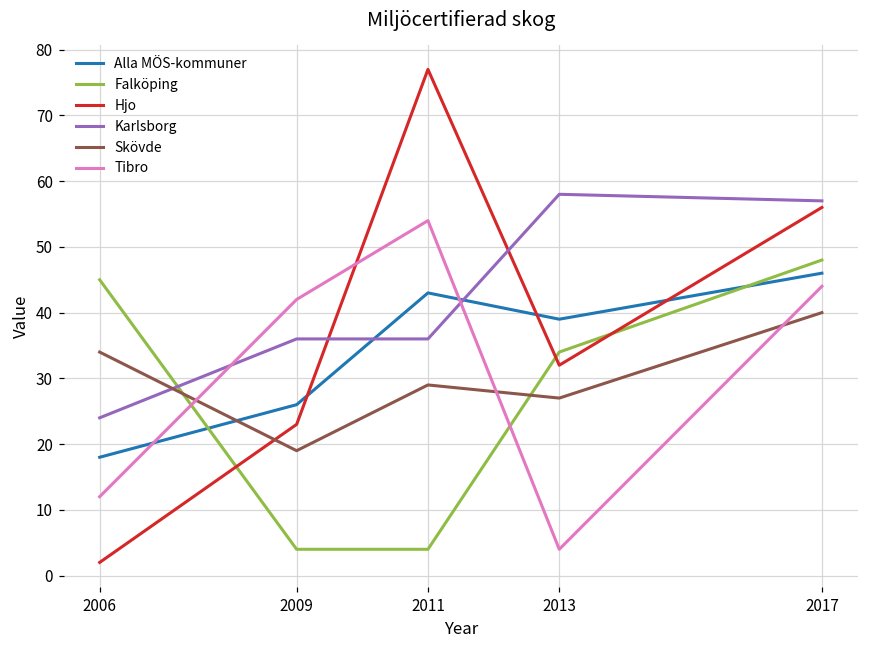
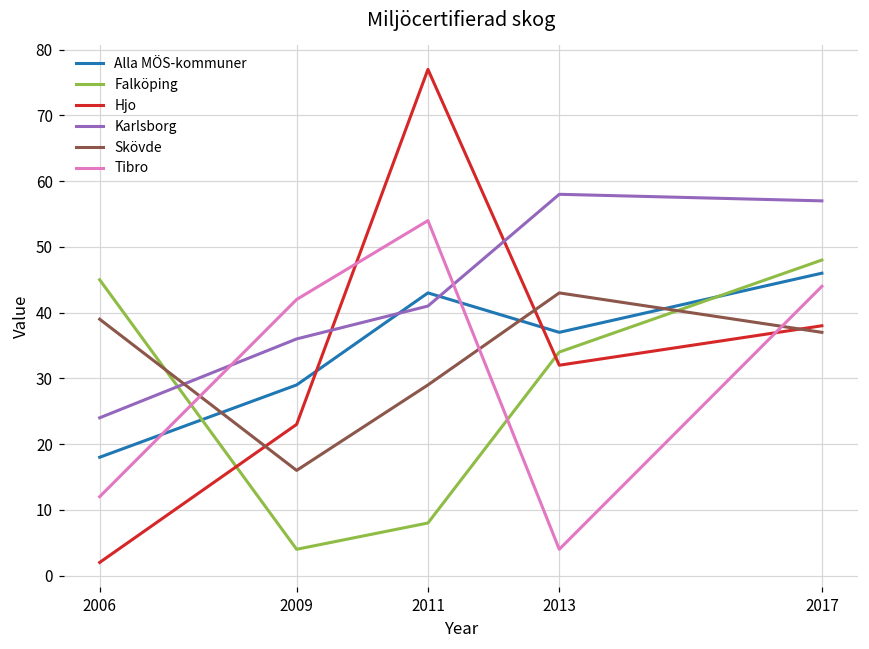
  {
    "Alla MÖS-kommuner": {
      "2006": 18,
-     "2009": 26,
+     "2009": 29,
      "2011": 43,
-     "2013": 39,
+     "2013": 37,
      "2017": 46
    },
    "Falköping": {
      "2006": 45,
      "2009": 4,
-     "2011": 4,
+     "2011": 8,
      "2013": 34,
      "2017": 48
    },
    "Hjo": {
      "2006": 2,
      "2009": 23,
      "2011": 77,
      "2013": 32,
-     "2017": 56
+     "2017": 38
    },
    "Karlsborg": {
      "2006": 24,
      "2009": 36,
-     "2011": 36,
+     "2011": 41,
      "2013": 58,
      "2017": 57
    },
    "Skövde": {
-     "2006": 34,
-     "2009": 19,
+     "2006": 39,
+     "2009": 16,
      "2011": 29,
-     "2013": 27,
-     "2017": 40
+     "2013": 43,
+     "2017": 37
    },
    "Tibro": {
      "2006": 12,
      "2009": 42,
      "2011": 54,
      "2013": 4,
      "2017": 44
    }
  }
